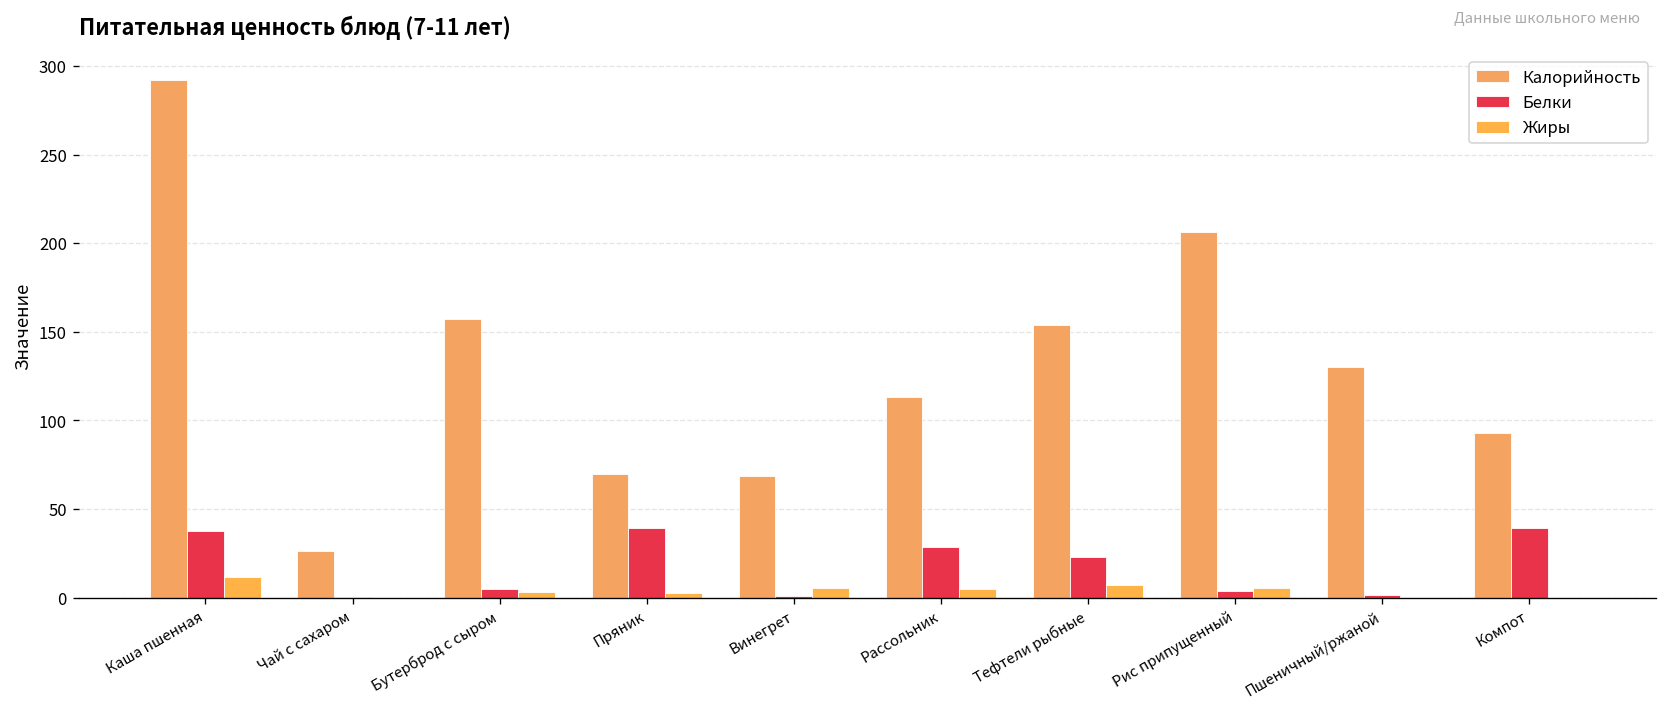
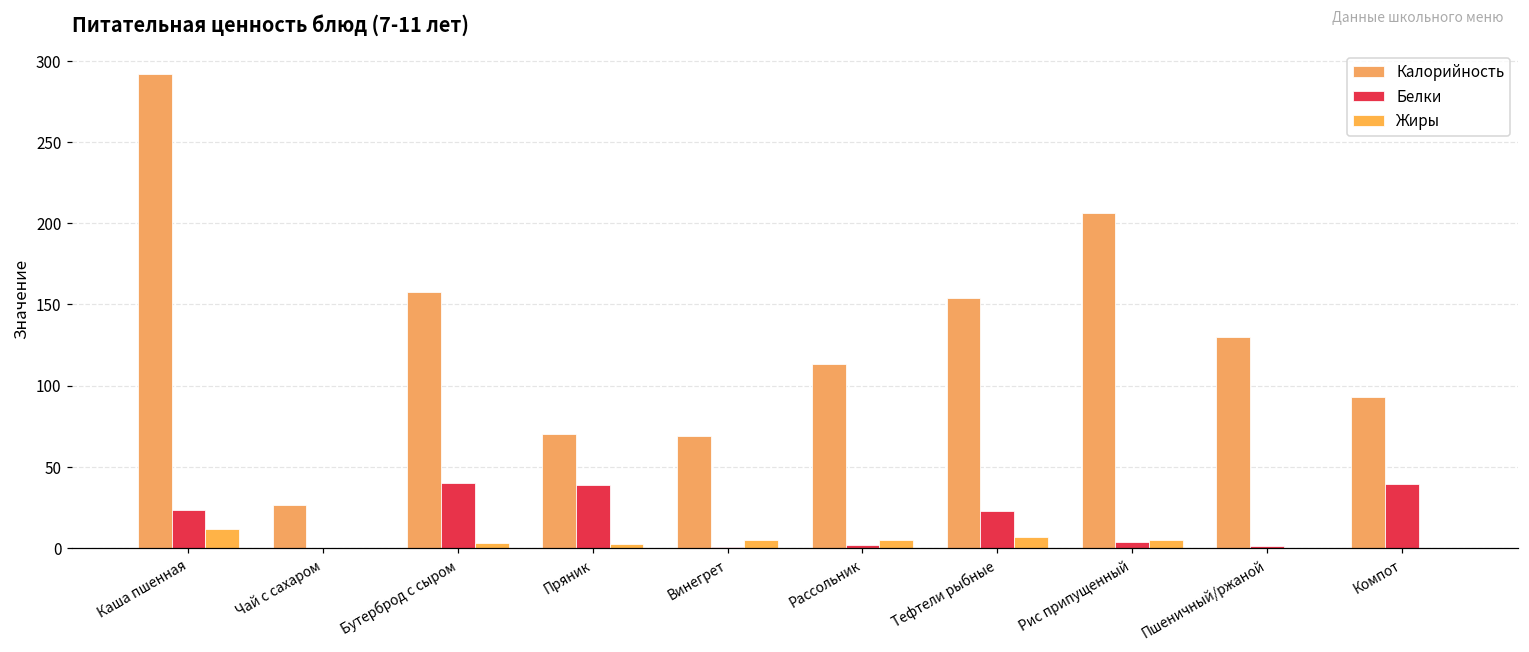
  {
    "Белки": {
-     "Каша пшенная": 38,
-     "Бутерброд с сыром": 5,
+     "Каша пшенная": 23,
+     "Бутерброд с сыром": 40,
      "Пряник": 39,
-     "Рассольник": 28,
+     "Рассольник": 2,
      "Тефтели рыбные": 23,
      "Рис припущенный": 4,
      "Компот": 39
    }
  }
